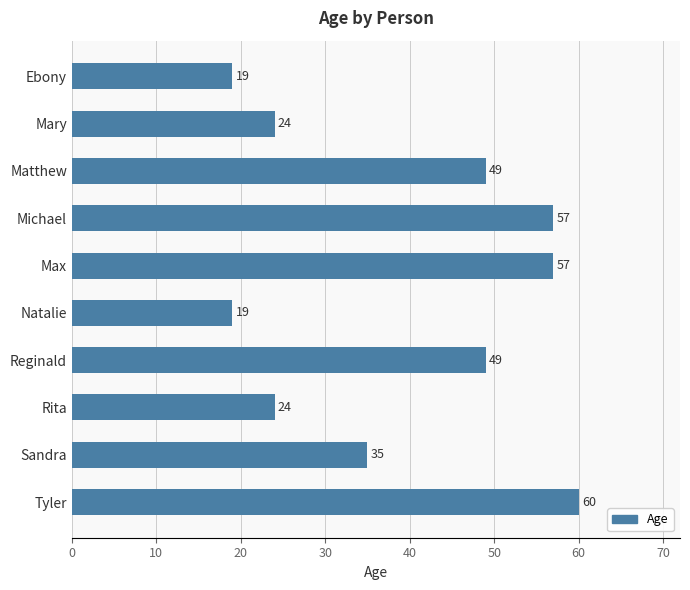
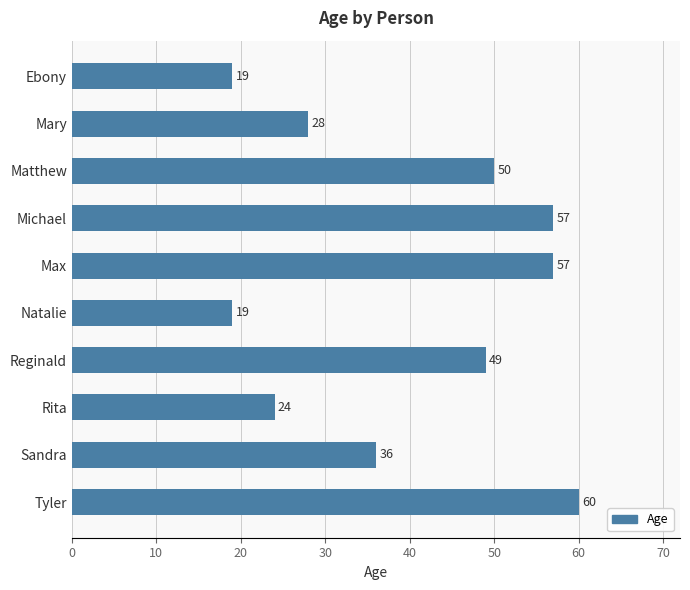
  {
    "Ebony": 19,
-   "Mary": 24,
-   "Matthew": 49,
+   "Mary": 28,
+   "Matthew": 50,
    "Michael": 57,
    "Max": 57,
    "Natalie": 19,
    "Reginald": 49,
    "Rita": 24,
-   "Sandra": 35,
+   "Sandra": 36,
    "Tyler": 60
  }
